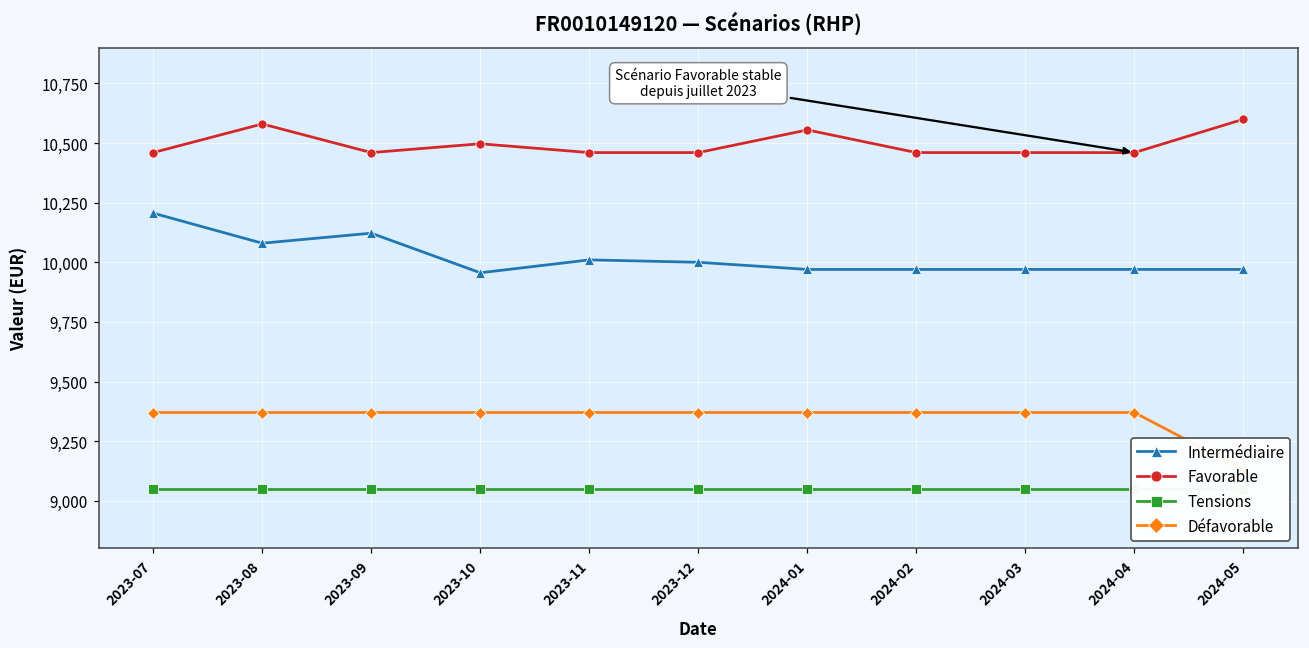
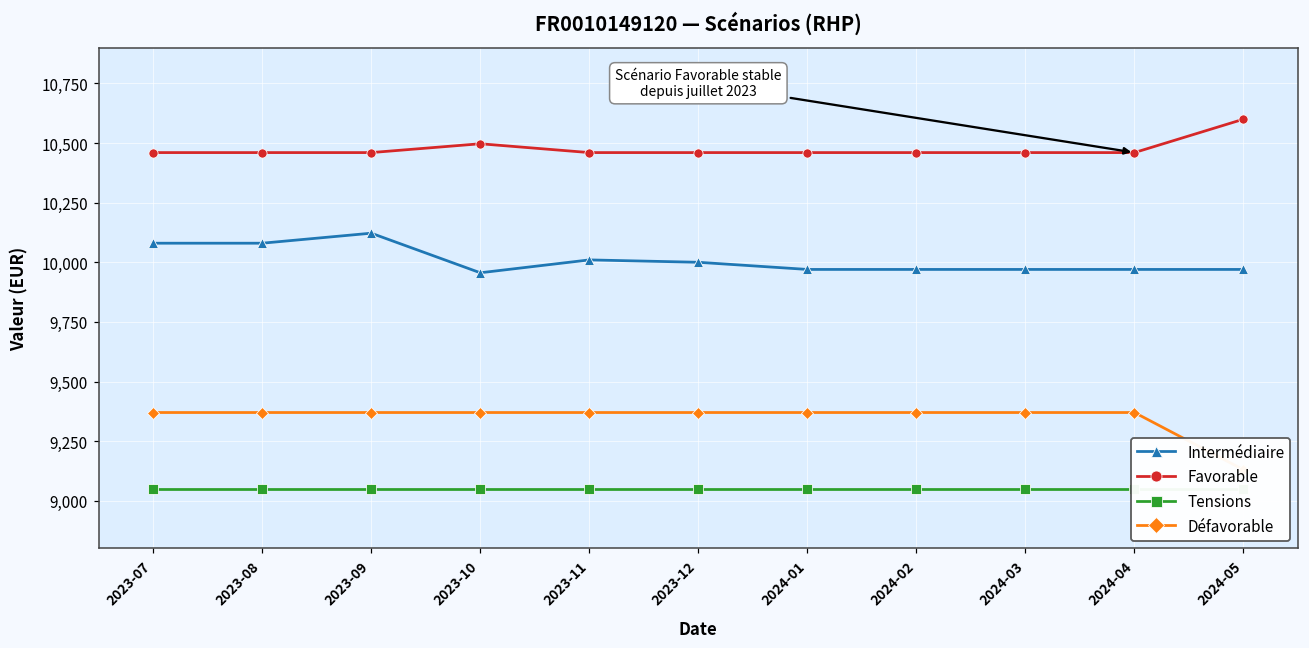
  {
    "Intermédiaire": {
-     "2023-07": "10,210",
+     "2023-07": "10,080",
      "2023-08": "10,080",
      "2023-09": "10,120",
      "2023-10": "9,960",
      "2023-11": "10,010",
      "2023-12": "10,000",
      "2024-01": "9,970",
      "2024-02": "9,970",
      "2024-03": "9,970",
      "2024-04": "9,970",
      "2024-05": "9,970"
    },
    "Favorable": {
      "2023-07": "10,460",
-     "2023-08": "10,580",
+     "2023-08": "10,460",
      "2023-09": "10,460",
      "2023-10": "10,500",
      "2023-11": "10,460",
-     "2024-01": "10,560",
+     "2024-01": "10,460",
      "2024-04": "10,460",
      "2024-05": "10,600"
    },
    "Tensions": {
      "2023-07": "9,050",
      "2023-08": "9,050",
      "2023-09": "9,050",
      "2023-10": "9,050",
      "2023-11": "9,050",
      "2023-12": "9,050",
      "2024-01": "9,050",
      "2024-02": "9,050",
      "2024-03": "9,050"
    },
    "Défavorable": {
      "2023-07": "9,370",
      "2023-08": "9,370",
      "2023-09": "9,370",
      "2023-10": "9,370",
      "2023-11": "9,370",
      "2023-12": "9,370",
      "2024-01": "9,370",
      "2024-02": "9,370",
      "2024-03": "9,370",
      "2024-04": "9,370"
    }
  }
